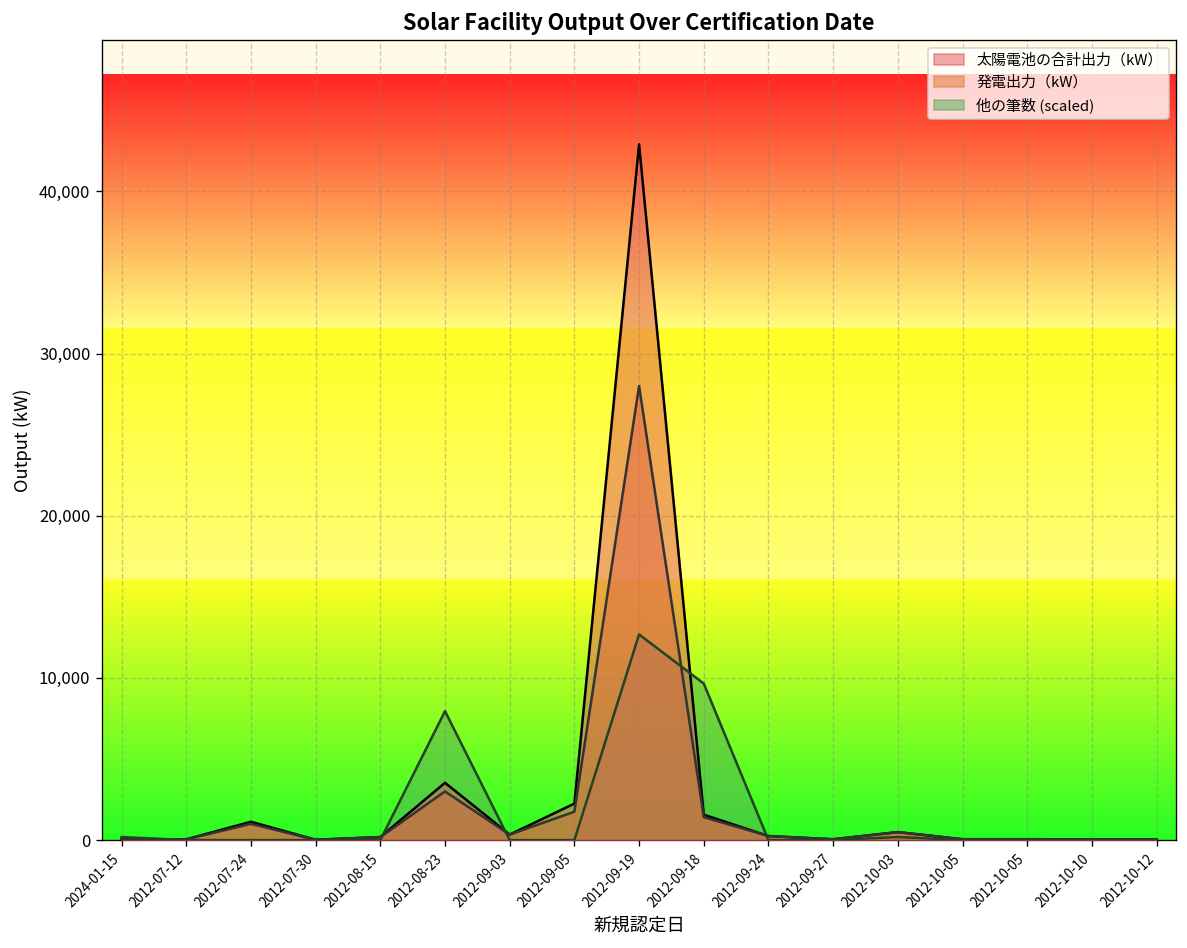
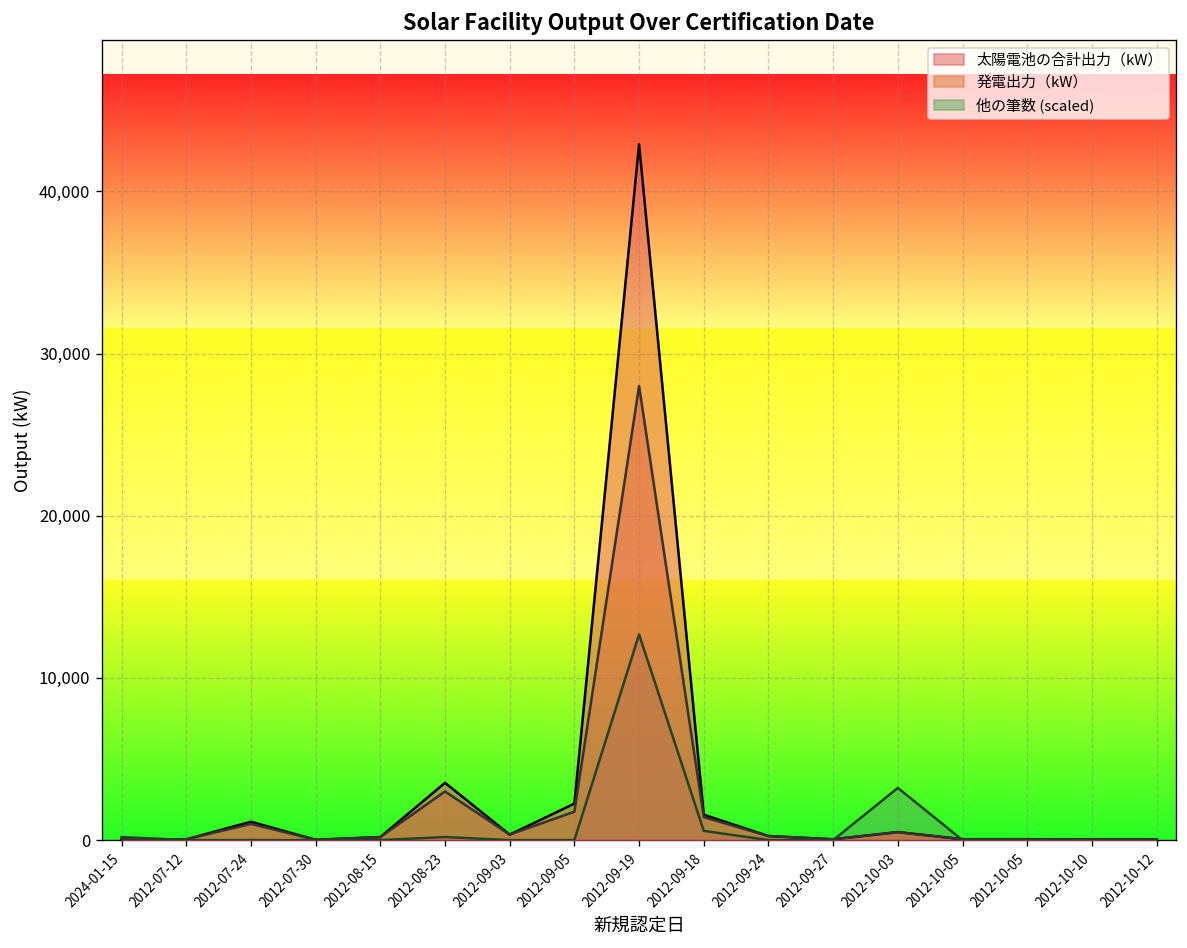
  {
    "他の筆数 (scaled)": {
      "2012-07-24": "0",
-     "2012-08-23": "8,000",
+     "2012-08-23": "200",
      "2012-09-03": "0",
      "2012-09-05": "0",
      "2012-09-19": "12,700",
-     "2012-09-18": "9,700",
+     "2012-09-18": "600",
      "2012-09-24": "0",
-     "2012-10-03": "200"
+     "2012-10-03": "3,200"
    }
  }
